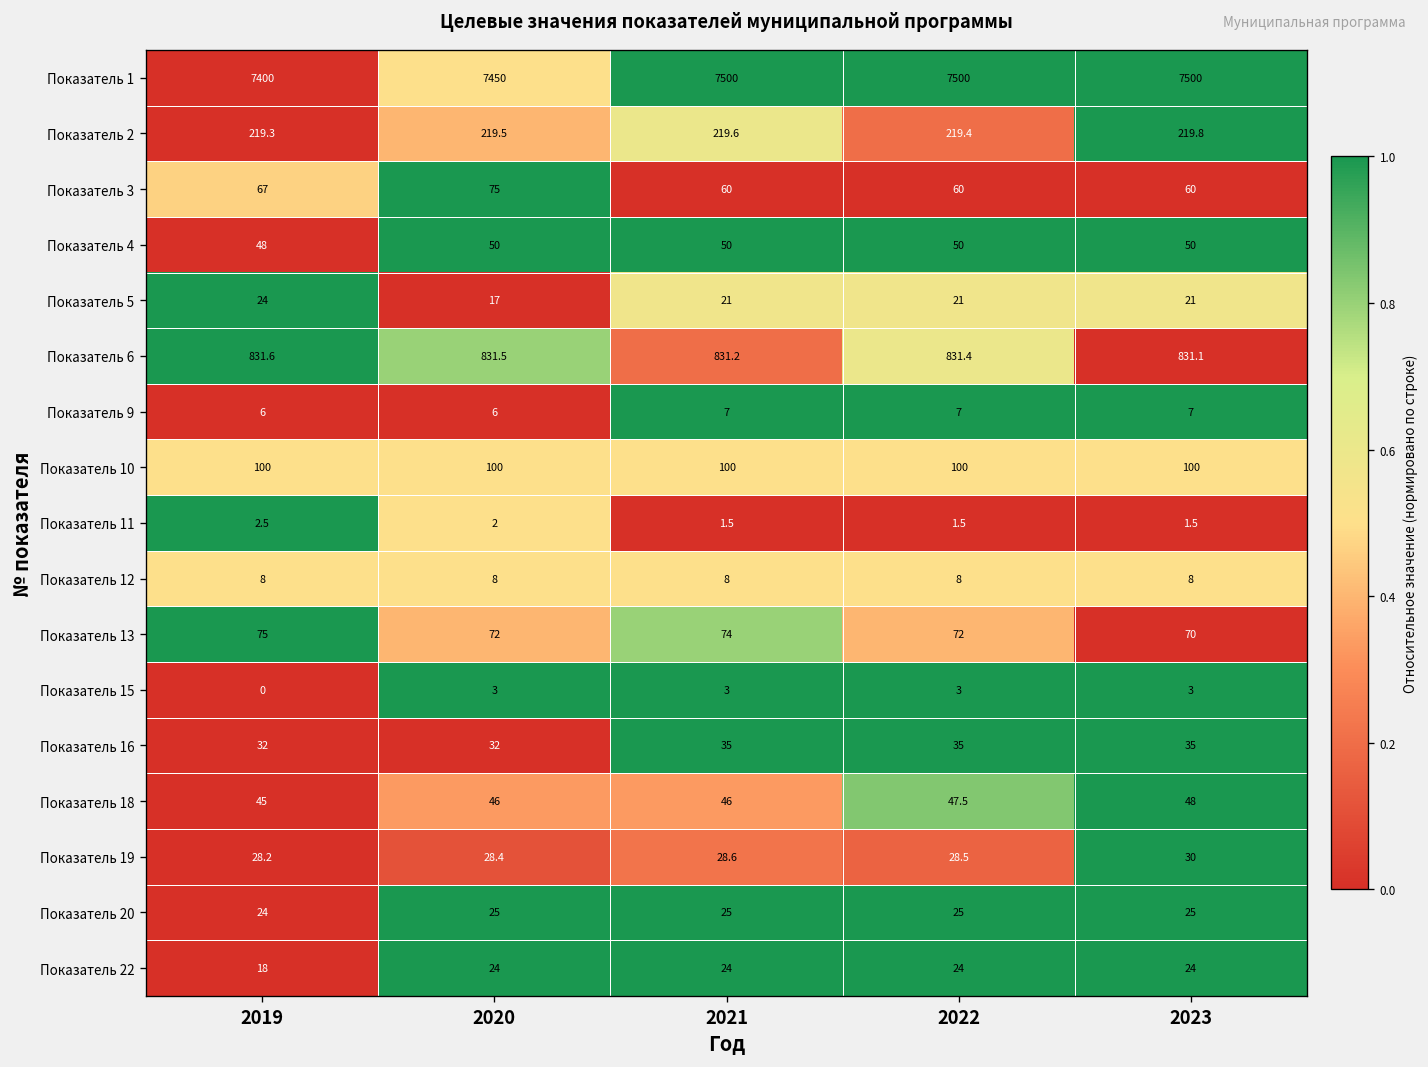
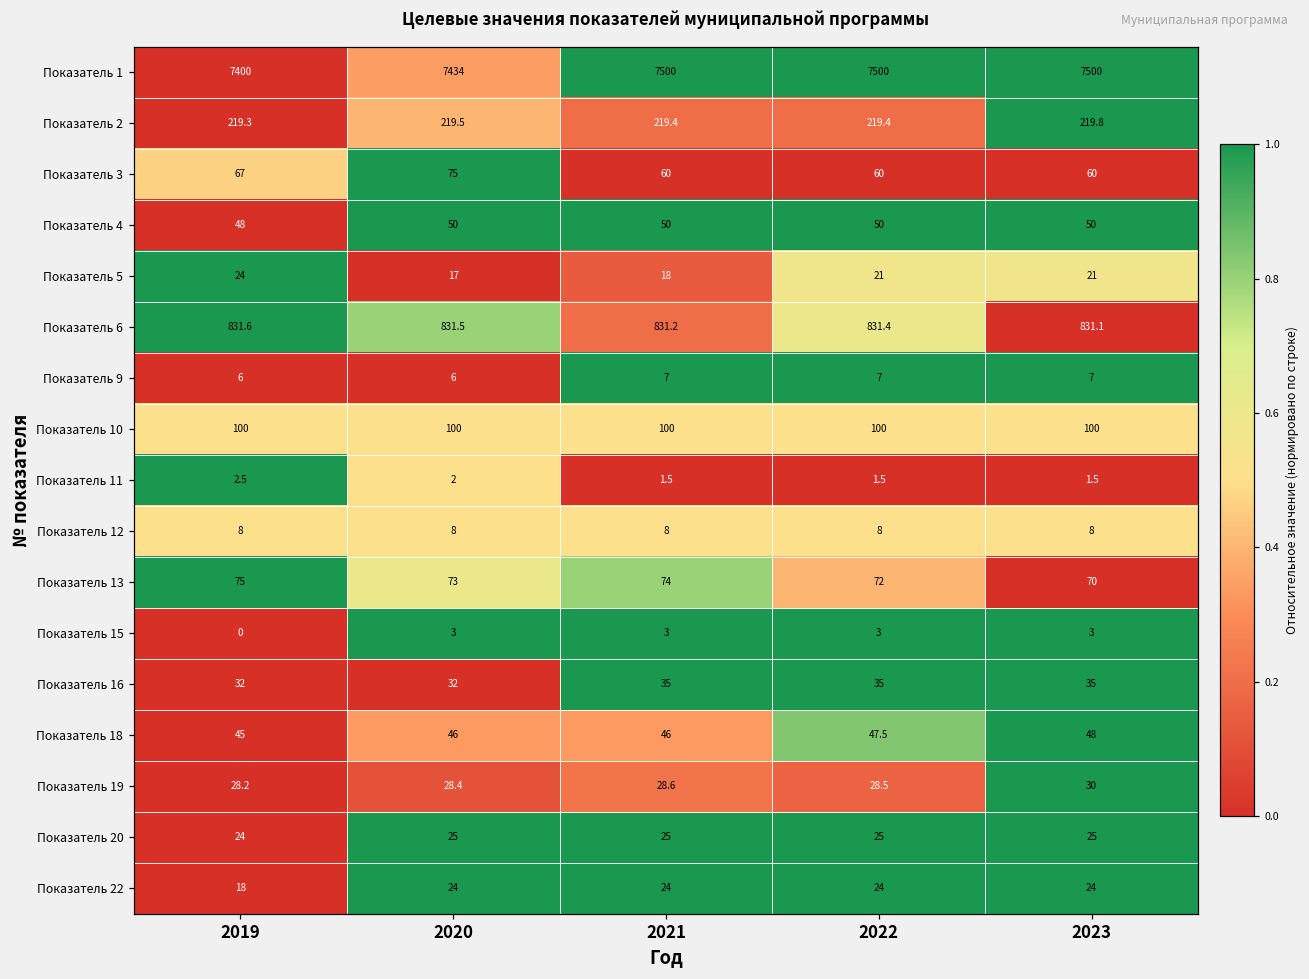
  {
    "Показатель 1": {
      "2019": 7400,
-     "2020": 7450,
+     "2020": 7434,
      "2021": 7500,
      "2022": 7500,
      "2023": 7500
    },
    "Показатель 2": {
      "2019": 219.3,
      "2020": 219.5,
-     "2021": 219.6,
+     "2021": 219.4,
      "2022": 219.4,
      "2023": 219.8
    },
    "Показатель 3": {
      "2019": 67,
      "2020": 75,
      "2021": 60,
      "2022": 60,
      "2023": 60
    },
    "Показатель 4": {
      "2019": 48,
      "2020": 50,
      "2021": 50,
      "2022": 50,
      "2023": 50
    },
    "Показатель 5": {
      "2019": 24,
      "2020": 17,
-     "2021": 21,
+     "2021": 18,
      "2022": 21,
      "2023": 21
    },
    "Показатель 6": {
      "2019": 831.6,
      "2020": 831.5,
      "2021": 831.2,
      "2022": 831.4,
      "2023": 831.1
    },
    "Показатель 9": {
      "2019": 6,
      "2020": 6,
      "2021": 7,
      "2022": 7,
      "2023": 7
    },
    "Показатель 10": {
      "2019": 100,
      "2020": 100,
      "2021": 100,
      "2022": 100,
      "2023": 100
    },
    "Показатель 11": {
      "2019": 2.5,
      "2020": 2,
      "2021": 1.5,
      "2022": 1.5,
      "2023": 1.5
    },
    "Показатель 12": {
      "2019": 8,
      "2020": 8,
      "2021": 8,
      "2022": 8,
      "2023": 8
    },
    "Показатель 13": {
      "2019": 75,
-     "2020": 72,
+     "2020": 73,
      "2021": 74,
      "2022": 72,
      "2023": 70
    },
    "Показатель 15": {
      "2019": 0,
      "2020": 3,
      "2021": 3,
      "2022": 3,
      "2023": 3
    },
    "Показатель 16": {
      "2019": 32,
      "2020": 32,
      "2021": 35,
      "2022": 35,
      "2023": 35
    },
    "Показатель 18": {
      "2019": 45,
      "2020": 46,
      "2021": 46,
      "2022": 47.5,
      "2023": 48
    },
    "Показатель 19": {
      "2019": 28.2,
      "2020": 28.4,
      "2021": 28.6,
      "2022": 28.5,
      "2023": 30
    },
    "Показатель 20": {
      "2019": 24,
      "2020": 25,
      "2021": 25,
      "2022": 25,
      "2023": 25
    },
    "Показатель 22": {
      "2019": 18,
      "2020": 24,
      "2021": 24,
      "2022": 24,
      "2023": 24
    }
  }
